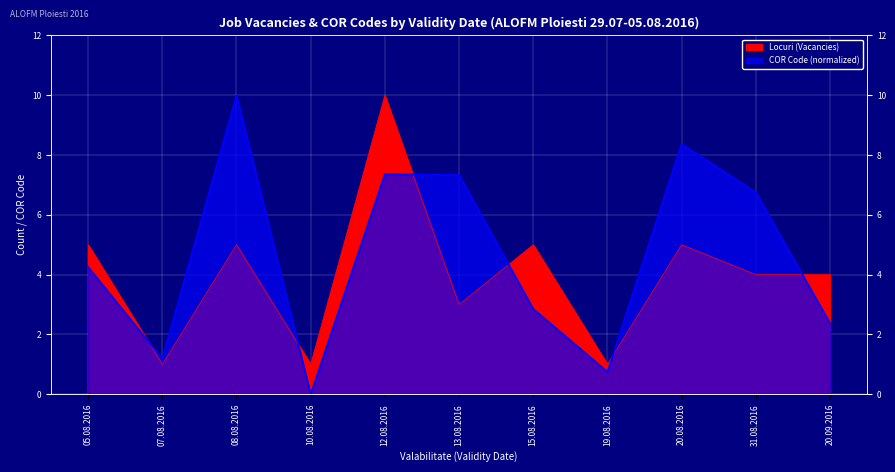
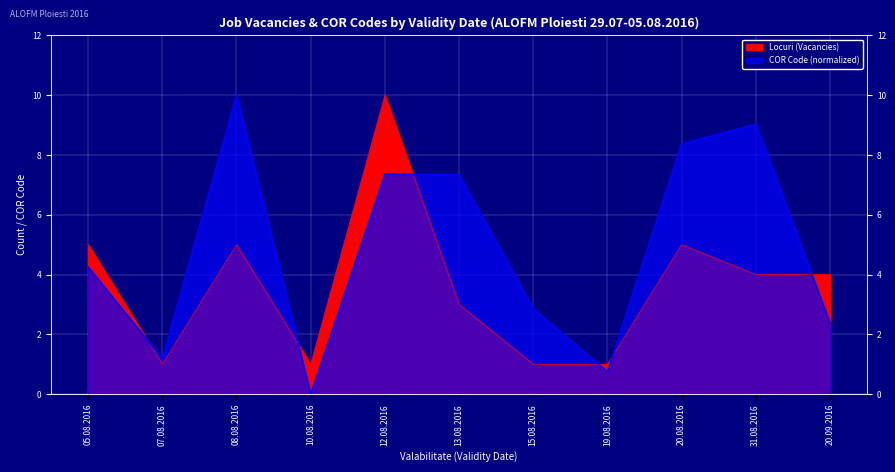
  {
    "Locuri (Vacancies)": {
      "05.08.2016": 5,
      "07.08.2016": 1,
      "08.08.2016": 5,
      "10.08.2016": 1,
      "12.08.2016": 10,
      "13.08.2016": 3,
-     "15.08.2016": 5,
+     "15.08.2016": 1,
      "19.08.2016": 1,
      "20.08.2016": 5,
      "31.08.2016": 4,
      "20.09.2016": 4
    },
    "COR Code (normalized)": {
      "05.08.2016": 4.3,
      "07.08.2016": 1.2,
      "08.08.2016": 10.0,
      "10.08.2016": 0.0,
      "12.08.2016": 7.4,
      "13.08.2016": 7.3,
      "15.08.2016": 2.9,
      "19.08.2016": 0.7,
      "20.08.2016": 8.4,
-     "31.08.2016": 6.8,
+     "31.08.2016": 9.0,
      "20.09.2016": 2.4
    }
  }
